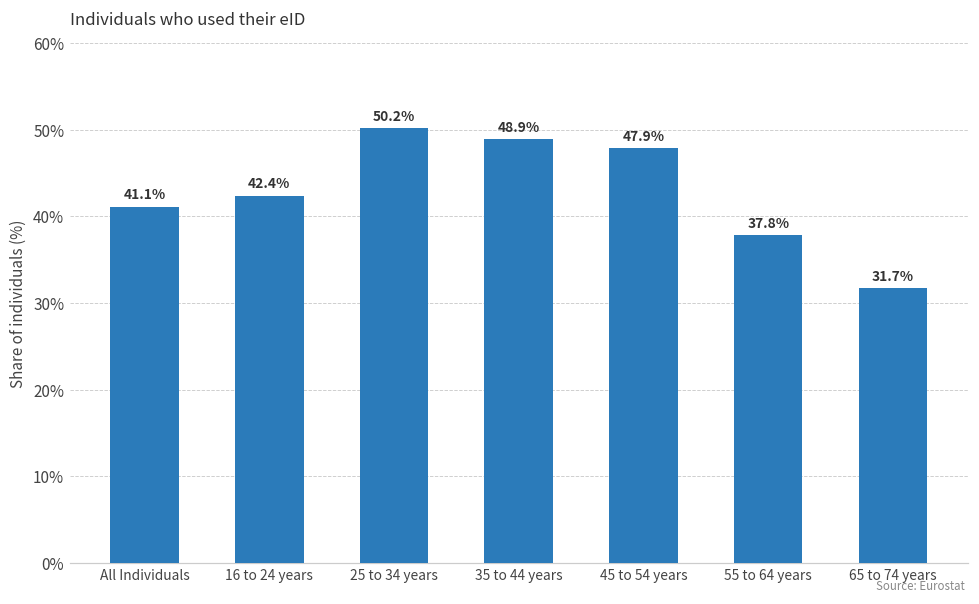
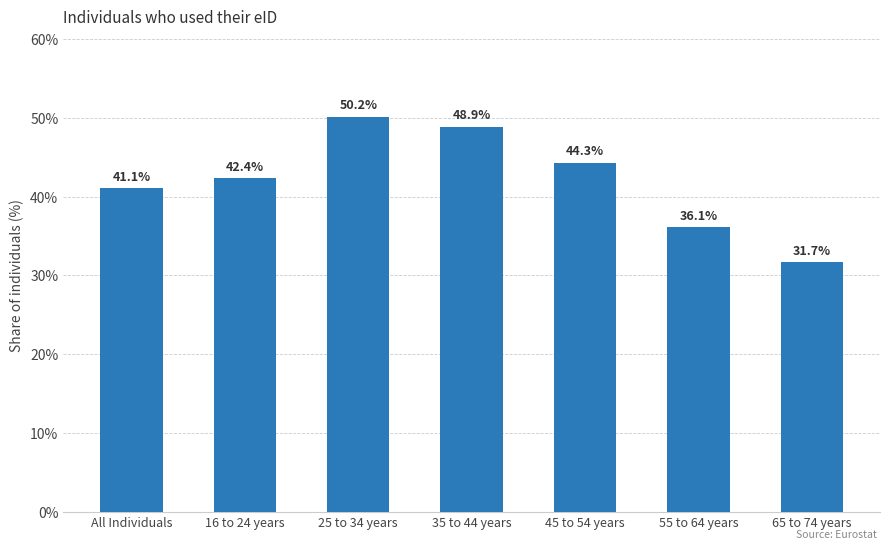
  {
    "All Individuals": "41.1%",
    "16 to 24 years": "42.4%",
    "25 to 34 years": "50.2%",
    "35 to 44 years": "48.9%",
-   "45 to 54 years": "47.9%",
-   "55 to 64 years": "37.8%",
+   "45 to 54 years": "44.3%",
+   "55 to 64 years": "36.1%",
    "65 to 74 years": "31.7%"
  }
